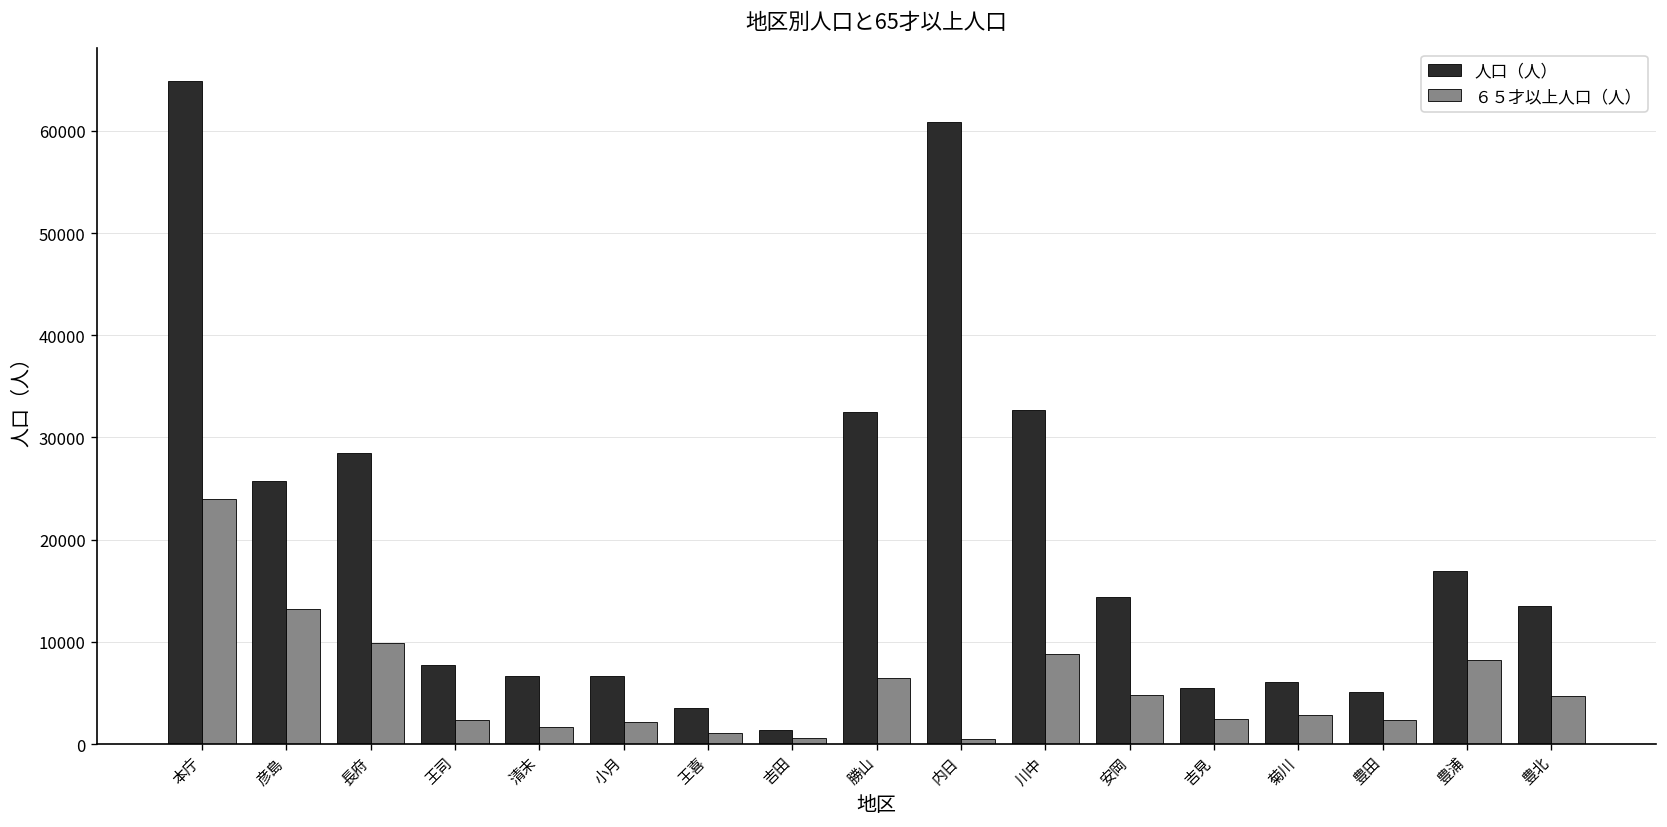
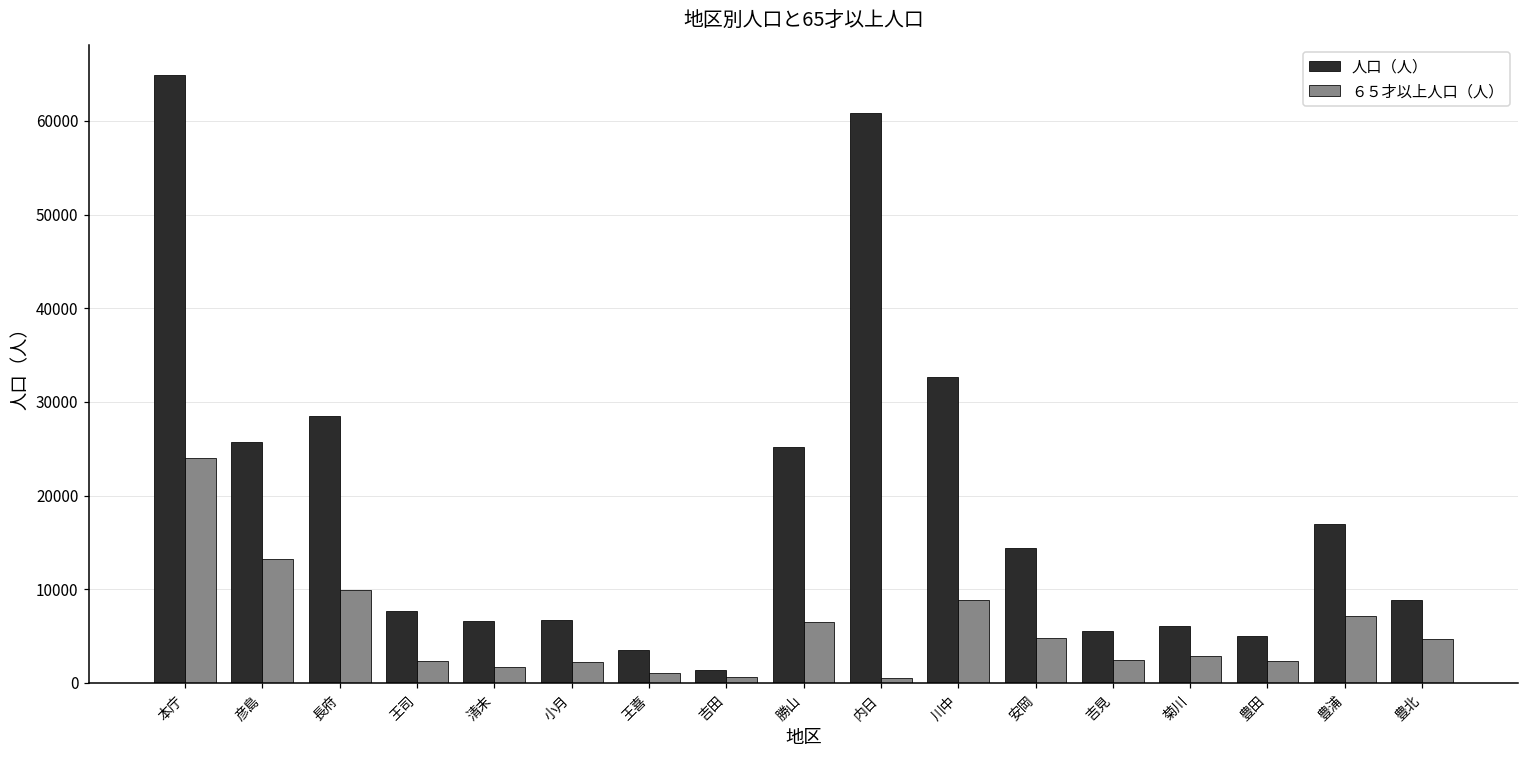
  {
    "人口（人）": {
      "本庁": 65000,
      "彦島": 26000,
      "長府": 28000,
      "王司": 8000,
      "清末": 7000,
      "小月": 7000,
      "王喜": 3000,
      "吉田": 1000,
-     "勝山": 33000,
+     "勝山": 25000,
      "内日": 61000,
      "川中": 33000,
      "安岡": 14000,
      "吉見": 6000,
      "菊川": 6000,
      "豊田": 5000,
      "豊浦": 17000,
-     "豊北": 14000
+     "豊北": 9000
    },
    "６５才以上人口（人）": {
      "本庁": 24000,
      "彦島": 13000,
      "長府": 10000,
      "王司": 2000,
      "清末": 2000,
      "小月": 2000,
      "王喜": 1000,
      "吉田": 1000,
      "勝山": 6000,
      "内日": 1000,
      "川中": 9000,
      "安岡": 5000,
      "吉見": 2000,
      "菊川": 3000,
      "豊田": 2000,
-     "豊浦": 8000,
+     "豊浦": 7000,
      "豊北": 5000
    }
  }
